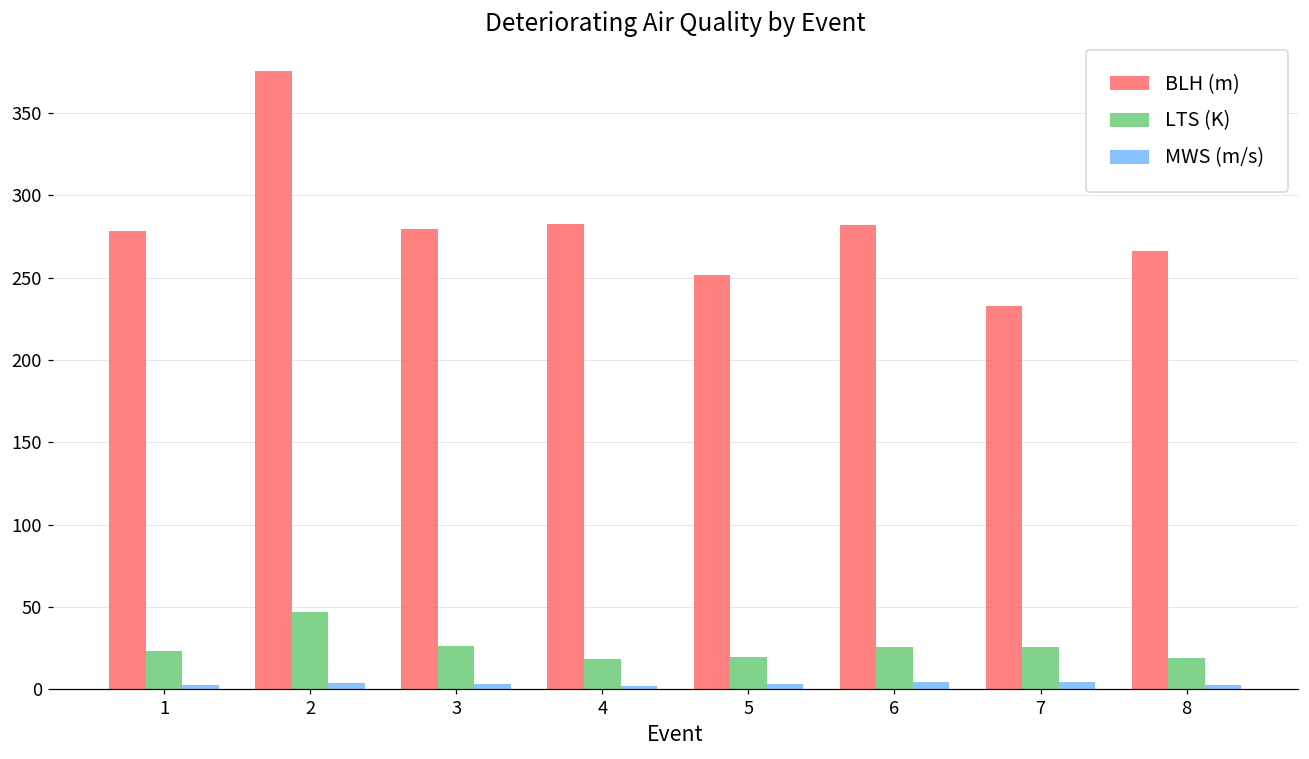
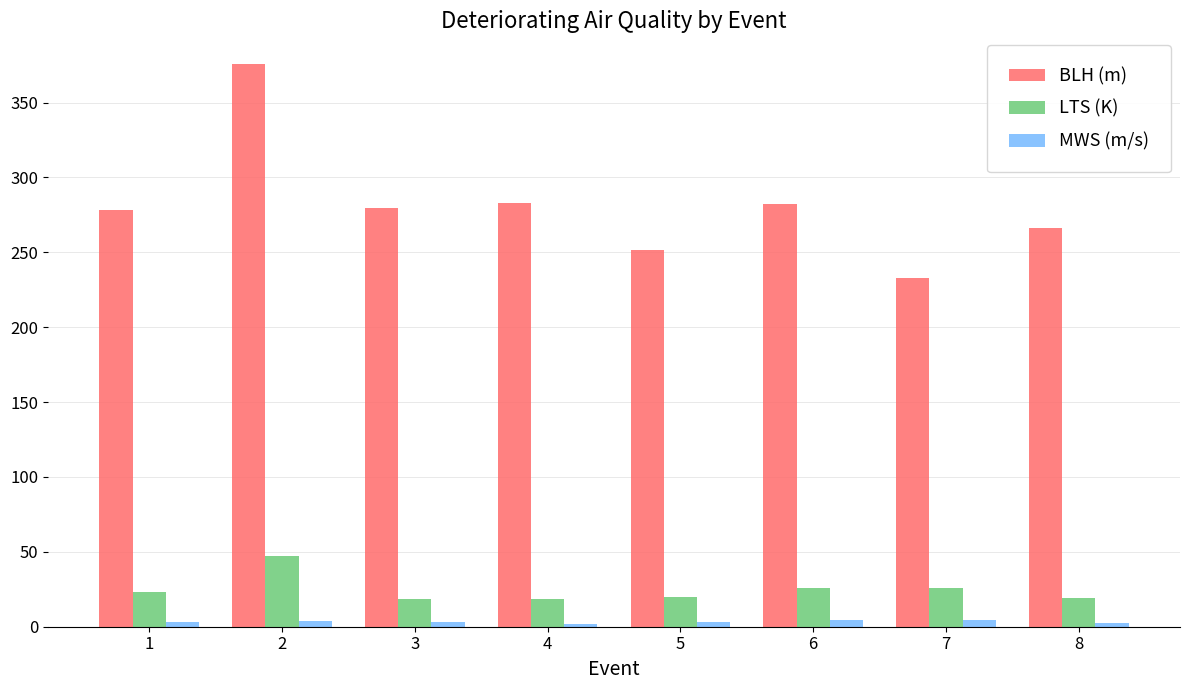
  {
    "BLH (m)": {
      "1": 278,
      "2": 375,
      "3": 280,
      "4": 283,
      "5": 252,
      "6": 282,
      "7": 233,
      "8": 266
    },
    "LTS (K)": {
      "1": 23,
      "2": 47,
-     "3": 26,
+     "3": 19,
      "4": 19,
      "5": 20,
      "6": 26,
      "7": 26,
      "8": 19
    },
    "MWS (m/s)": {
      "1": 3,
      "2": 4,
      "3": 3,
      "4": 2,
      "5": 3,
      "6": 4,
      "7": 4,
      "8": 3
    }
  }
